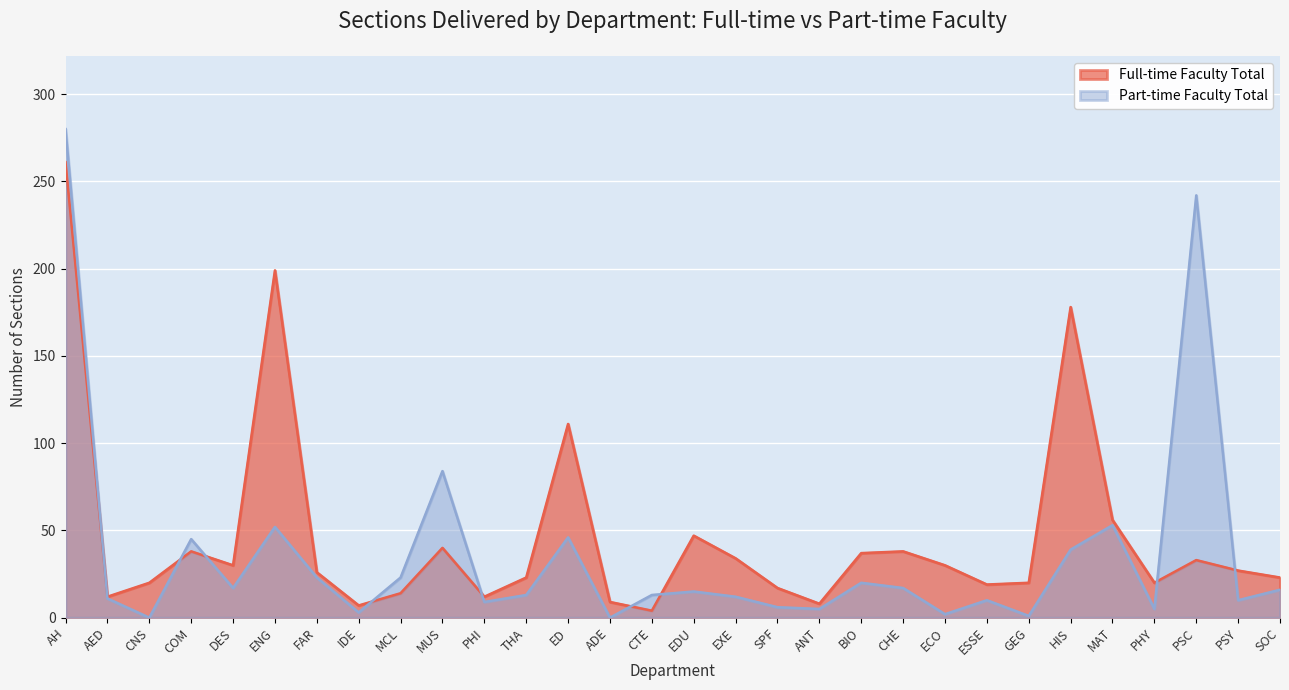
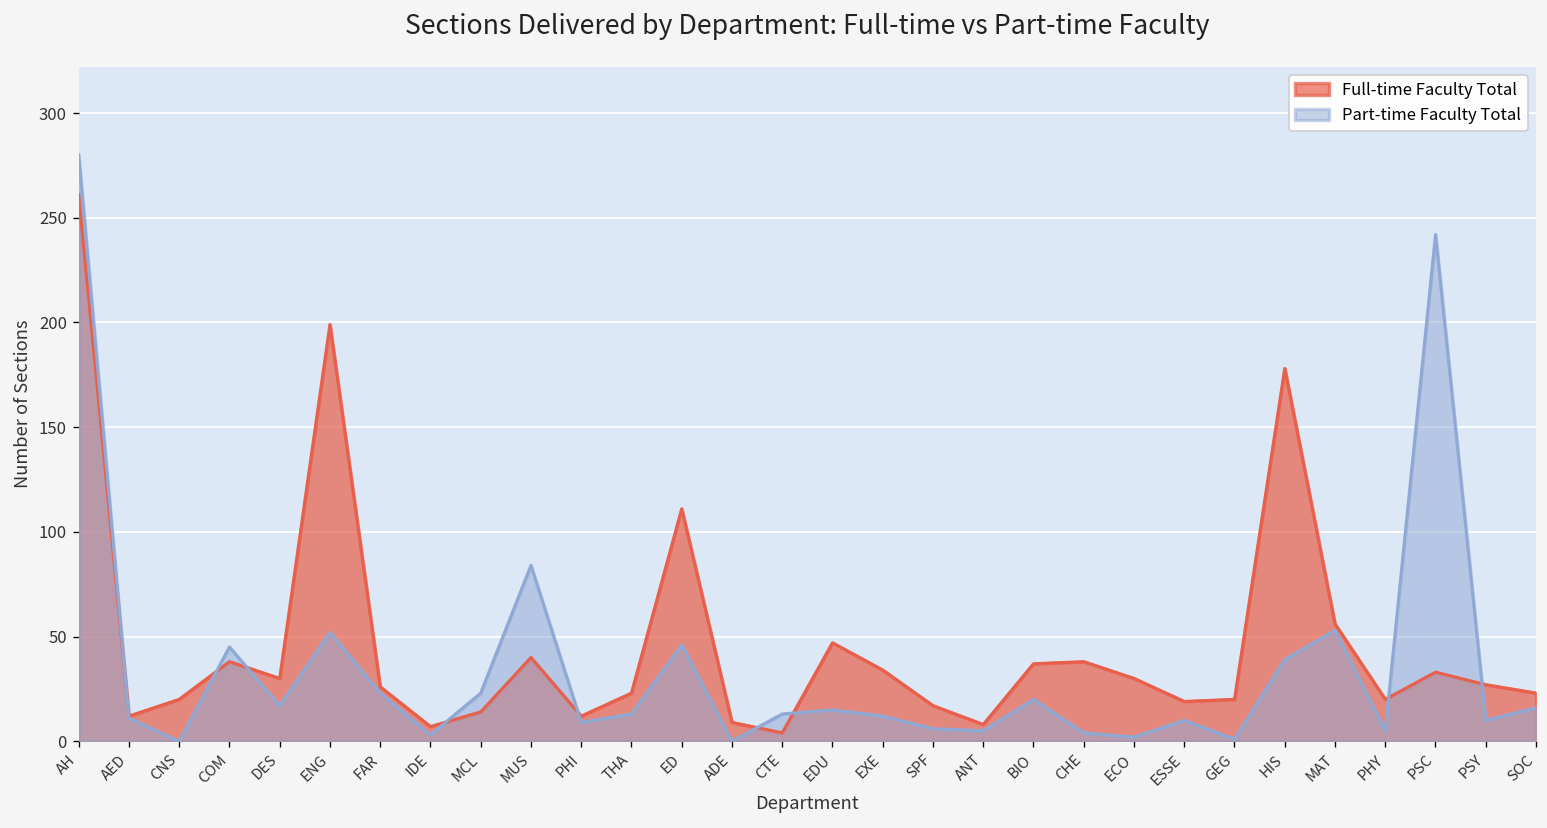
  {
    "Full-time Faculty Total": {
      "AH": 261,
      "CNS": 20,
      "COM": 38,
      "DES": 30,
      "ENG": 199,
      "FAR": 26,
      "IDE": 7,
      "MCL": 14,
      "MUS": 40,
      "PHI": 12,
      "THA": 23,
      "ED": 111,
      "ADE": 9,
      "CTE": 4,
      "EDU": 47,
      "EXE": 34,
      "SPF": 17,
      "ANT": 8,
      "BIO": 37,
      "CHE": 38,
      "ECO": 30,
      "ESSE": 19,
      "GEG": 20,
      "HIS": 178,
      "MAT": 56,
      "PHY": 20,
      "PSC": 33,
      "PSY": 27,
      "SOC": 23
    },
    "Part-time Faculty Total": {
      "AH": 280,
      "CNS": 0,
      "COM": 45,
      "DES": 17,
      "ENG": 52,
      "FAR": 23,
      "IDE": 3,
      "MCL": 23,
      "MUS": 84,
      "PHI": 9,
      "THA": 13,
      "ED": 46,
      "ADE": 0,
      "CTE": 13,
      "EDU": 15,
      "EXE": 12,
      "SPF": 6,
      "ANT": 5,
      "BIO": 20,
-     "CHE": 17,
+     "CHE": 4,
      "ECO": 2,
      "ESSE": 10,
      "GEG": 1,
      "HIS": 39,
      "MAT": 53,
      "PHY": 5,
      "PSC": 242,
      "PSY": 10,
      "SOC": 16
    }
  }
